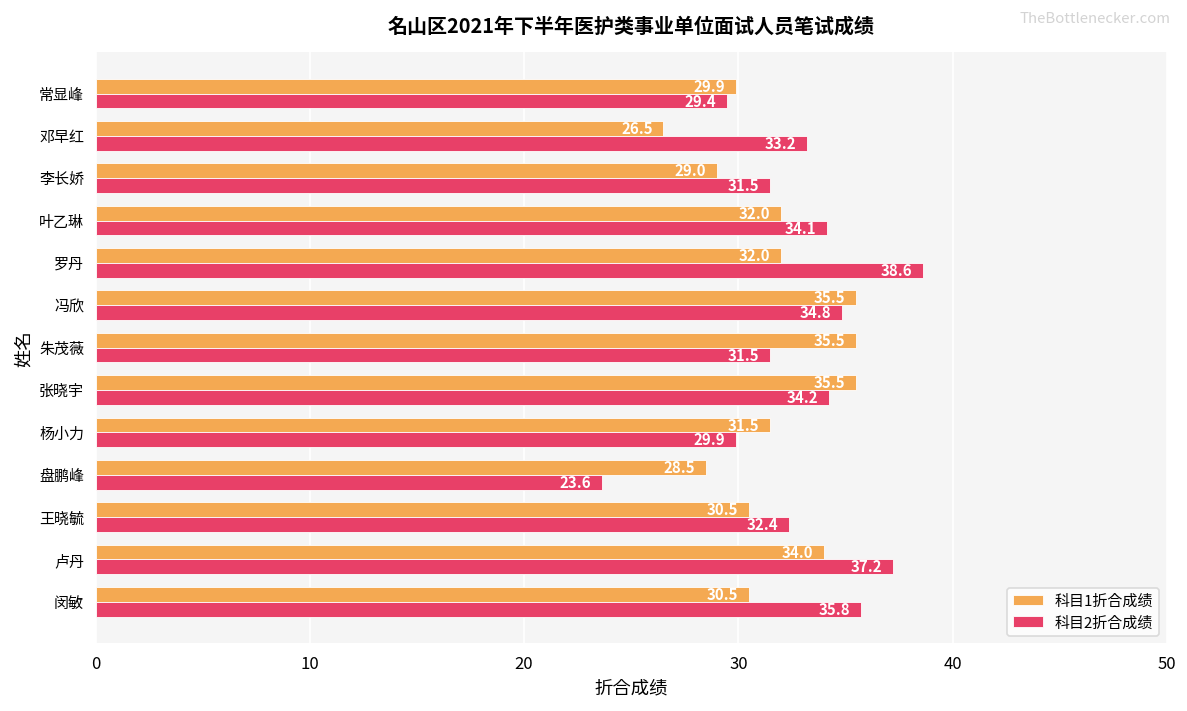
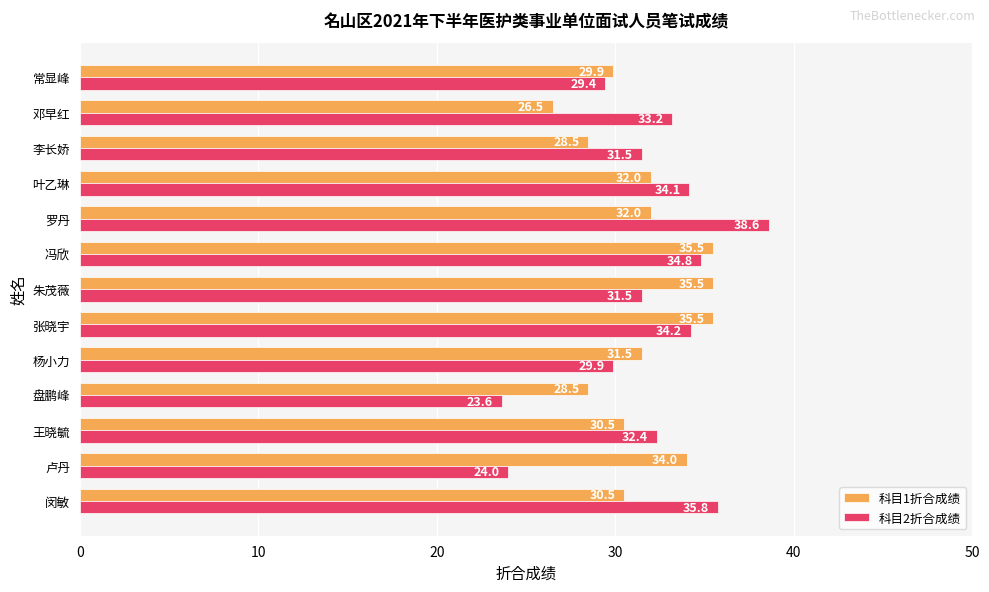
  {
    "科目1折合成绩": {
      "常显峰": 29.9,
      "邓早红": 26.5,
-     "李长娇": 29.0,
+     "李长娇": 28.5,
      "叶乙琳": 32.0,
      "罗丹": 32.0,
      "冯欣": 35.5,
      "朱茂薇": 35.5,
      "张晓宇": 35.5,
      "杨小力": 31.5,
      "盘鹏峰": 28.5,
      "王晓毓": 30.5,
      "卢丹": 34.0,
      "闵敏": 30.5
    },
    "科目2折合成绩": {
      "常显峰": 29.4,
      "邓早红": 33.2,
      "李长娇": 31.5,
      "叶乙琳": 34.1,
      "罗丹": 38.6,
      "冯欣": 34.8,
      "朱茂薇": 31.5,
      "张晓宇": 34.2,
      "杨小力": 29.9,
      "盘鹏峰": 23.6,
      "王晓毓": 32.4,
-     "卢丹": 37.2,
+     "卢丹": 24.0,
      "闵敏": 35.8
    }
  }
